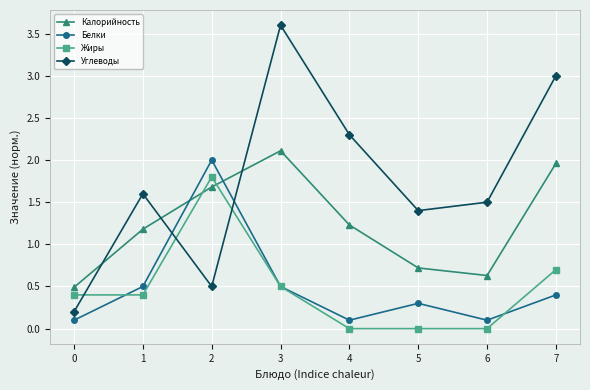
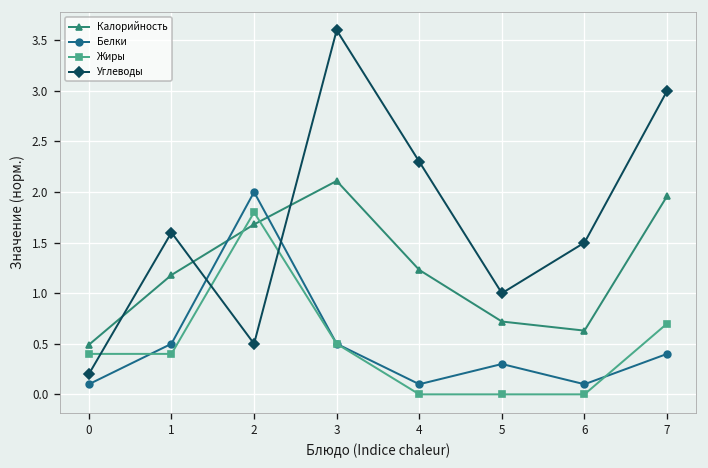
  {
    "Углеводы": {
      "0": 0.2,
      "1": 1.6,
      "2": 0.5,
      "3": 3.6,
      "4": 2.3,
-     "5": 1.4,
+     "5": 1.0,
      "6": 1.5,
      "7": 3.0
    }
  }
